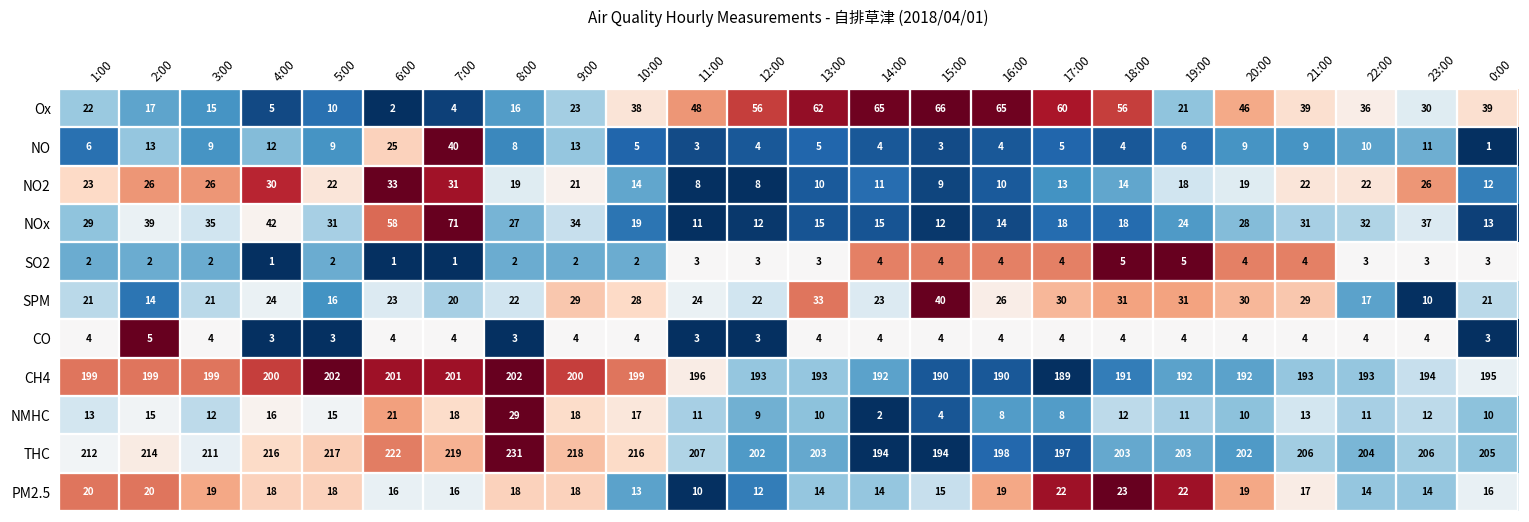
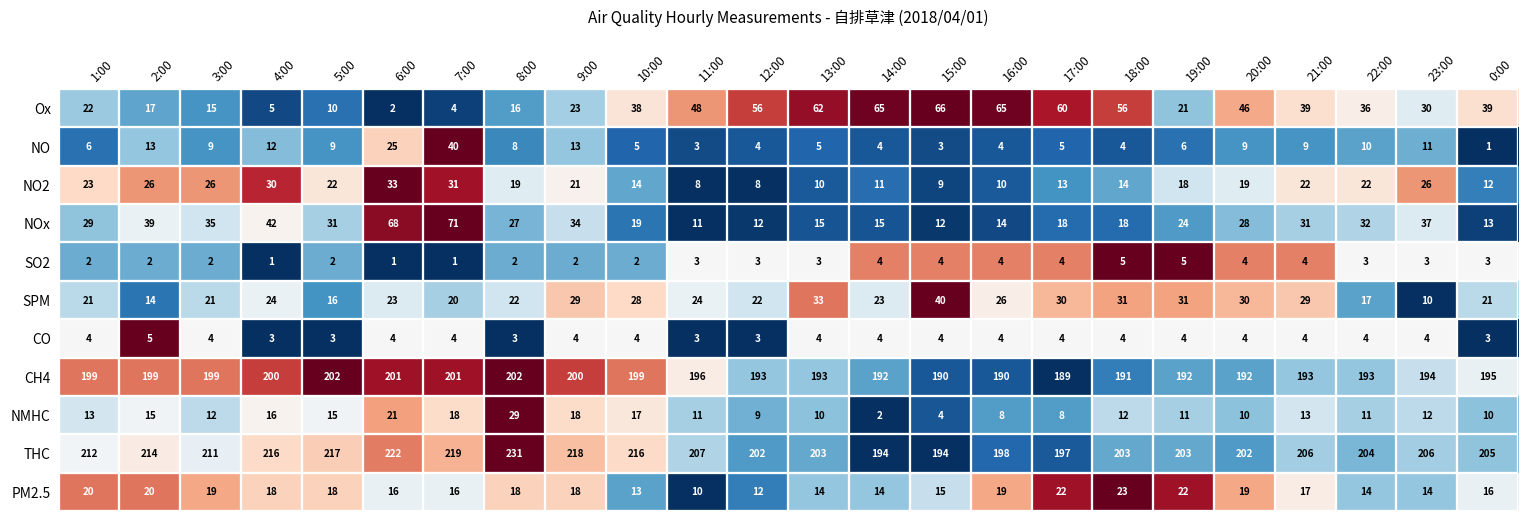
  {
    "NOx": {
      "1:00": 29,
      "2:00": 39,
      "3:00": 35,
      "4:00": 42,
      "5:00": 31,
-     "6:00": 58,
+     "6:00": 68,
      "7:00": 71,
      "8:00": 27,
      "9:00": 34,
      "10:00": 19,
      "11:00": 11,
      "12:00": 12,
      "13:00": 15,
      "14:00": 15,
      "15:00": 12,
      "16:00": 14,
      "17:00": 18,
      "18:00": 18,
      "19:00": 24,
      "20:00": 28,
      "21:00": 31,
      "22:00": 32,
      "23:00": 37,
      "0:00": 13
    }
  }
